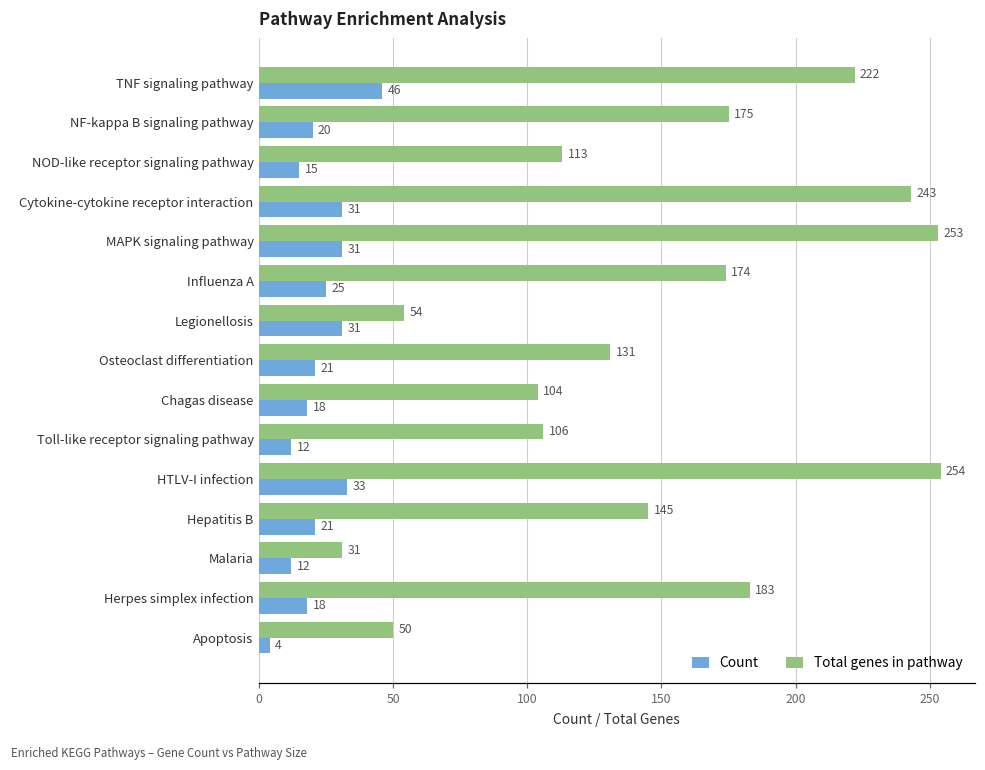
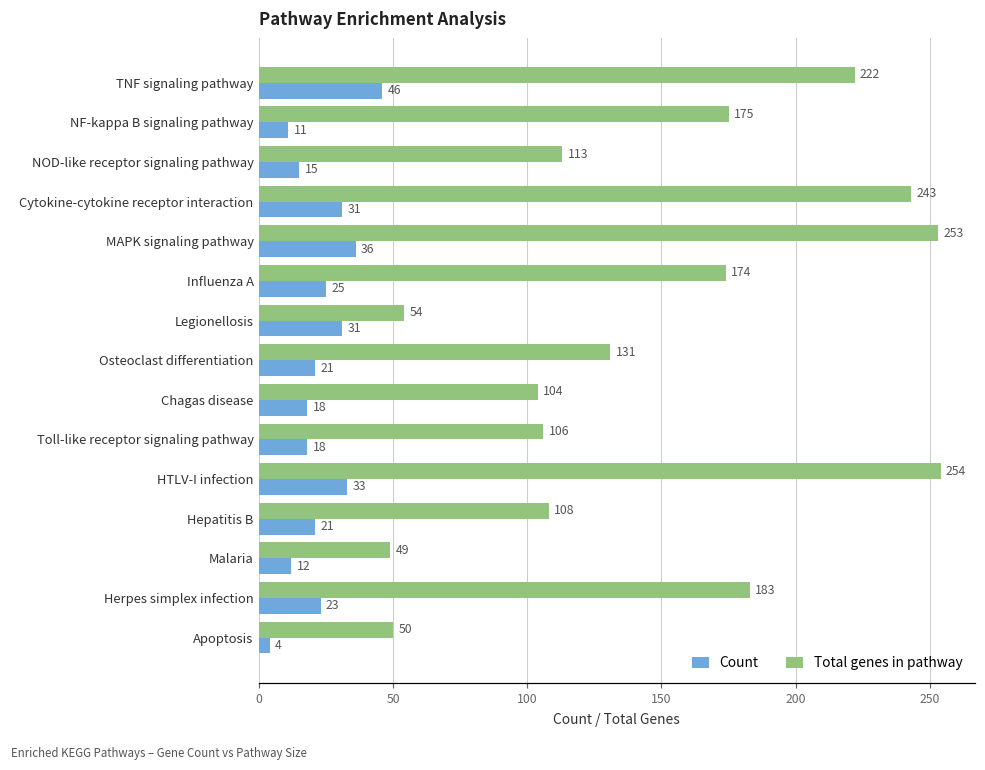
  {
    "Count": {
      "TNF signaling pathway": 46,
-     "NF-kappa B signaling pathway": 20,
+     "NF-kappa B signaling pathway": 11,
      "NOD-like receptor signaling pathway": 15,
      "Cytokine-cytokine receptor interaction": 31,
-     "MAPK signaling pathway": 31,
+     "MAPK signaling pathway": 36,
      "Influenza A": 25,
      "Legionellosis": 31,
      "Osteoclast differentiation": 21,
      "Chagas disease": 18,
-     "Toll-like receptor signaling pathway": 12,
+     "Toll-like receptor signaling pathway": 18,
      "HTLV-I infection": 33,
      "Hepatitis B": 21,
      "Malaria": 12,
-     "Herpes simplex infection": 18,
+     "Herpes simplex infection": 23,
      "Apoptosis": 4
    },
    "Total genes in pathway": {
      "TNF signaling pathway": 222,
      "NF-kappa B signaling pathway": 175,
      "NOD-like receptor signaling pathway": 113,
      "Cytokine-cytokine receptor interaction": 243,
      "MAPK signaling pathway": 253,
      "Influenza A": 174,
      "Legionellosis": 54,
      "Osteoclast differentiation": 131,
      "Chagas disease": 104,
      "Toll-like receptor signaling pathway": 106,
      "HTLV-I infection": 254,
-     "Hepatitis B": 145,
-     "Malaria": 31,
+     "Hepatitis B": 108,
+     "Malaria": 49,
      "Herpes simplex infection": 183,
      "Apoptosis": 50
    }
  }
